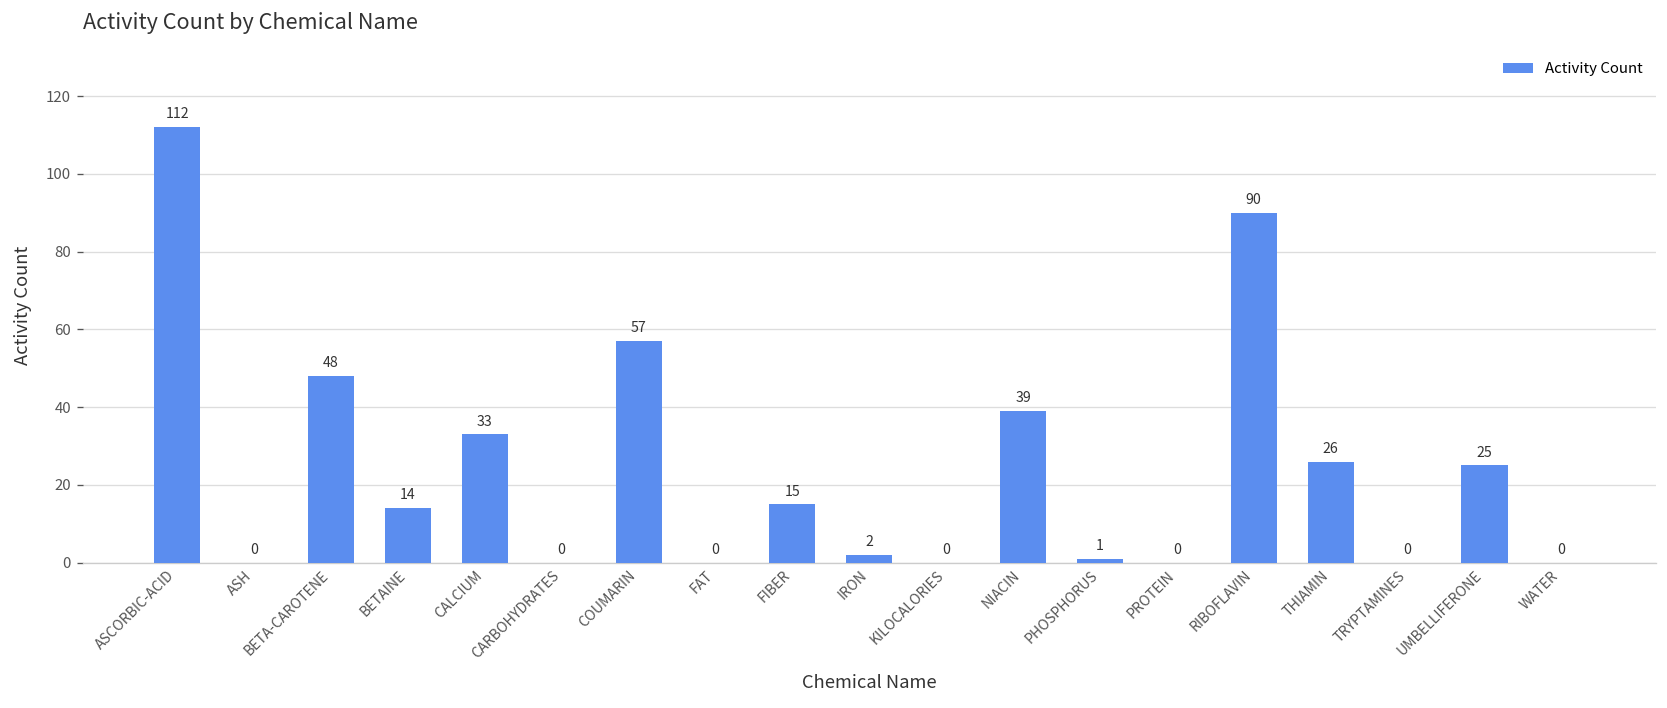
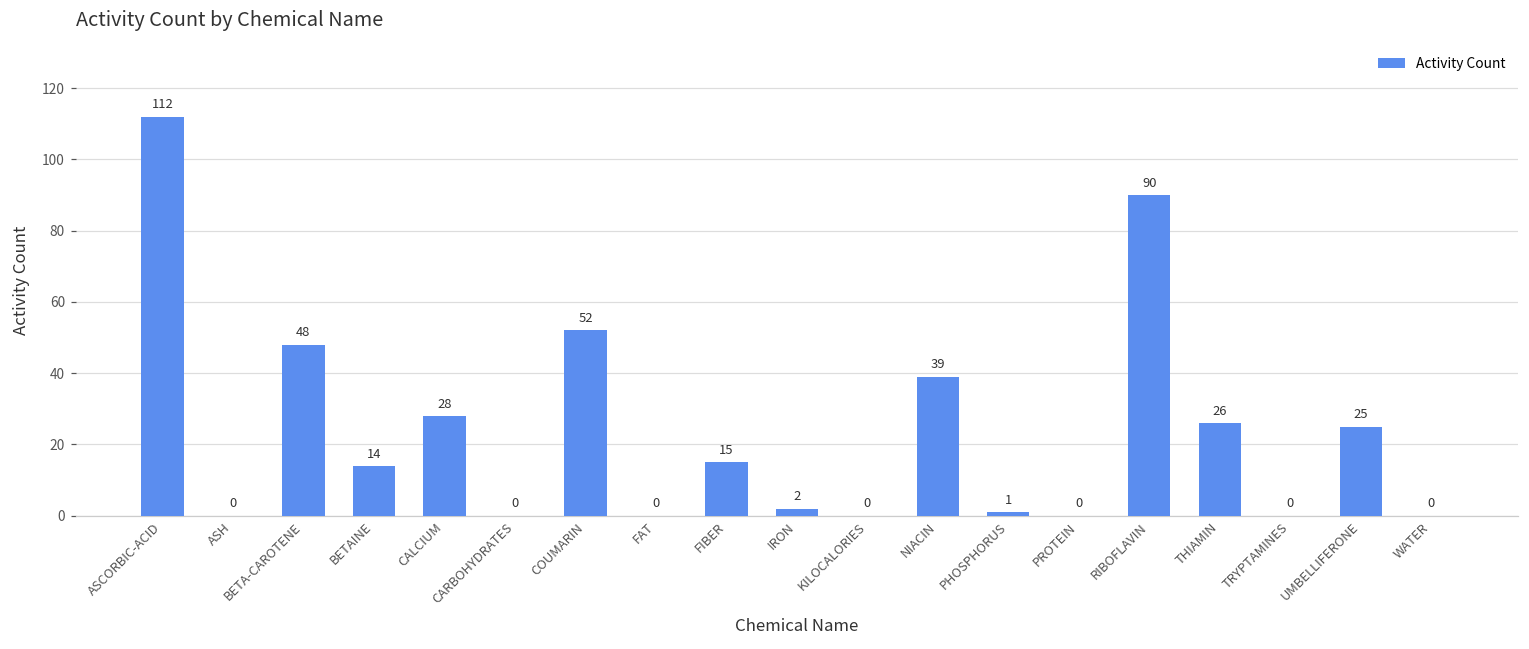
  {
    "ASCORBIC-ACID": 112,
    "ASH": 0,
    "BETA-CAROTENE": 48,
    "BETAINE": 14,
-   "CALCIUM": 33,
+   "CALCIUM": 28,
    "CARBOHYDRATES": 0,
-   "COUMARIN": 57,
+   "COUMARIN": 52,
    "FAT": 0,
    "FIBER": 15,
    "IRON": 2,
    "KILOCALORIES": 0,
    "NIACIN": 39,
    "PHOSPHORUS": 1,
    "PROTEIN": 0,
    "RIBOFLAVIN": 90,
    "THIAMIN": 26,
    "TRYPTAMINES": 0,
    "UMBELLIFERONE": 25,
    "WATER": 0
  }
